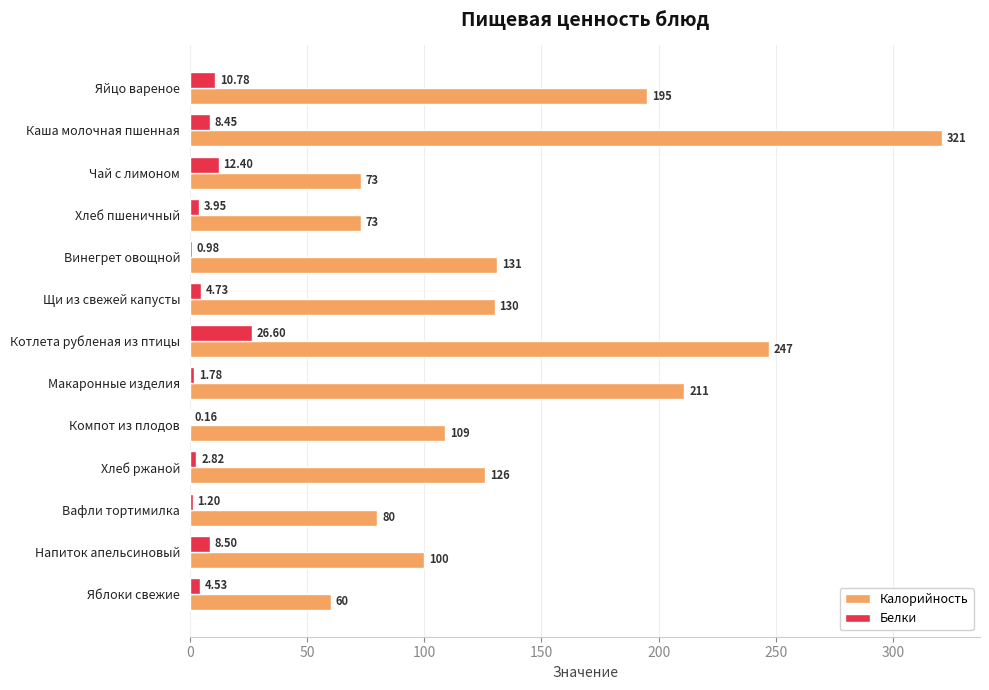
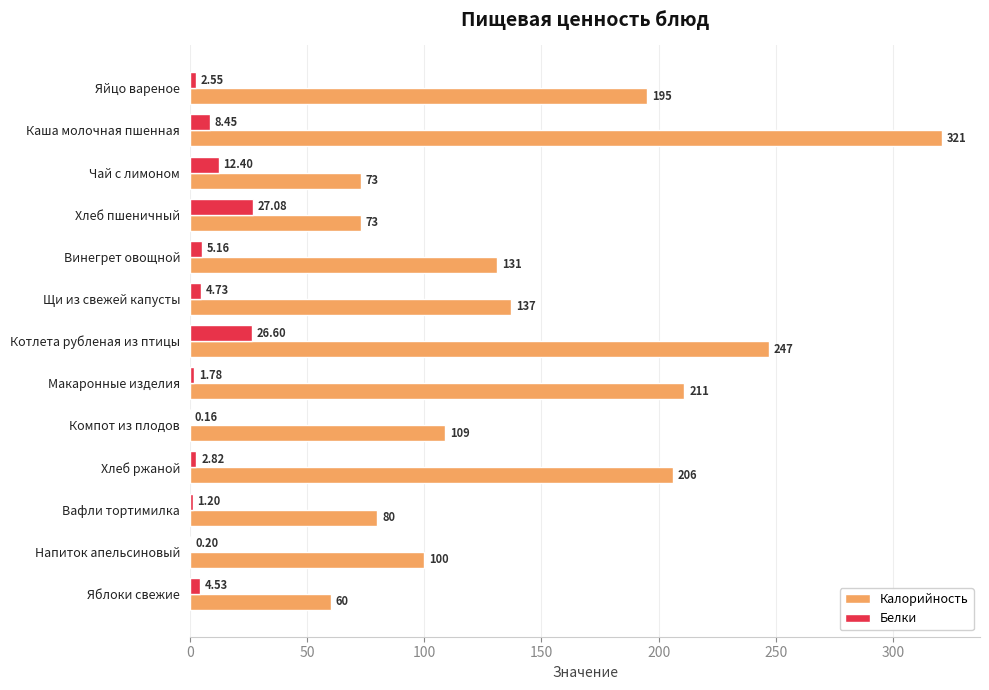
  {
    "Калорийность": {
      "Яйцо вареное": 195,
      "Каша молочная пшенная": 321,
      "Чай с лимоном": 73,
      "Хлеб пшеничный": 73,
      "Винегрет овощной": 131,
-     "Щи из свежей капусты": 130,
+     "Щи из свежей капусты": 137,
      "Котлета рубленая из птицы": 247,
      "Макаронные изделия": 211,
      "Компот из плодов": 109,
-     "Хлеб ржаной": 126,
+     "Хлеб ржаной": 206,
      "Вафли тортимилка": 80,
      "Напиток апельсиновый": 100,
      "Яблоки свежие": 60
    },
    "Белки": {
-     "Яйцо вареное": 10.78,
+     "Яйцо вареное": 2.55,
      "Каша молочная пшенная": 8.45,
      "Чай с лимоном": 12.40,
-     "Хлеб пшеничный": 3.95,
-     "Винегрет овощной": 0.98,
+     "Хлеб пшеничный": 27.08,
+     "Винегрет овощной": 5.16,
      "Щи из свежей капусты": 4.73,
      "Котлета рубленая из птицы": 26.60,
      "Макаронные изделия": 1.78,
      "Компот из плодов": 0.16,
      "Хлеб ржаной": 2.82,
      "Вафли тортимилка": 1.20,
-     "Напиток апельсиновый": 8.50,
+     "Напиток апельсиновый": 0.20,
      "Яблоки свежие": 4.53
    }
  }
